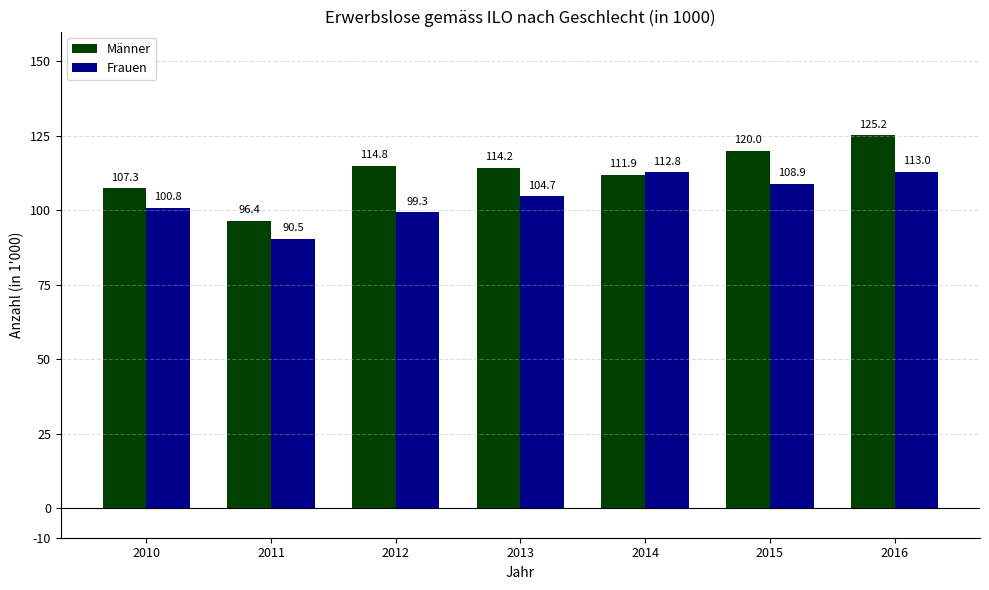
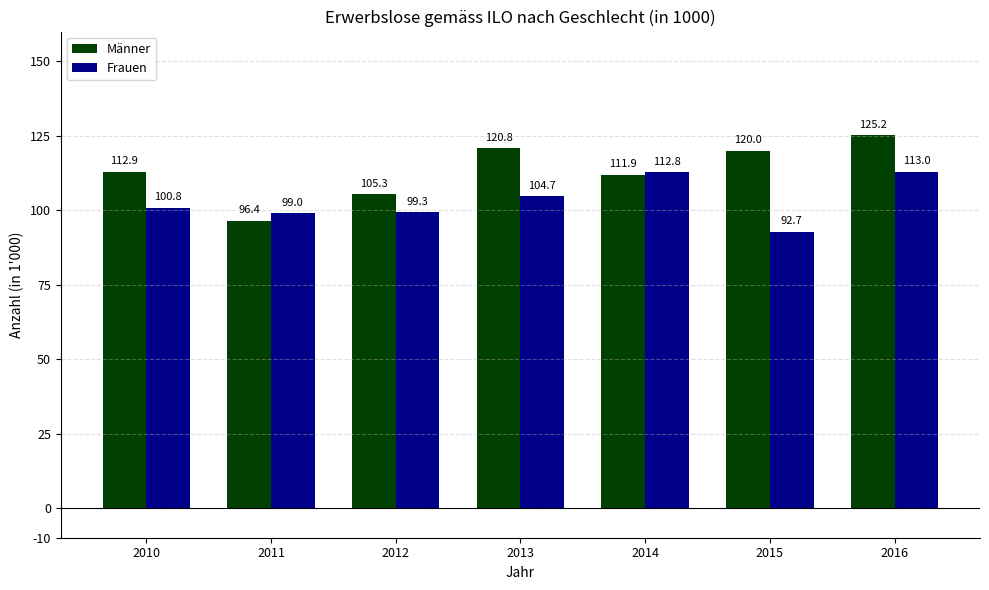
  {
    "Männer": {
-     "2010": 107.3,
+     "2010": 112.9,
      "2011": 96.4,
-     "2012": 114.8,
-     "2013": 114.2,
+     "2012": 105.3,
+     "2013": 120.8,
      "2014": 111.9,
      "2015": 120.0,
      "2016": 125.2
    },
    "Frauen": {
      "2010": 100.8,
-     "2011": 90.5,
+     "2011": 99.0,
      "2012": 99.3,
      "2013": 104.7,
      "2014": 112.8,
-     "2015": 108.9,
+     "2015": 92.7,
      "2016": 113.0
    }
  }
